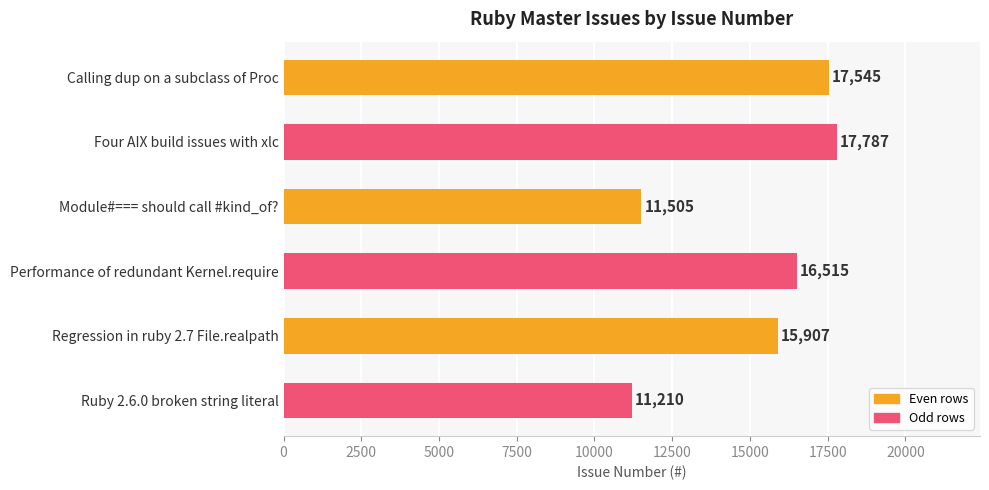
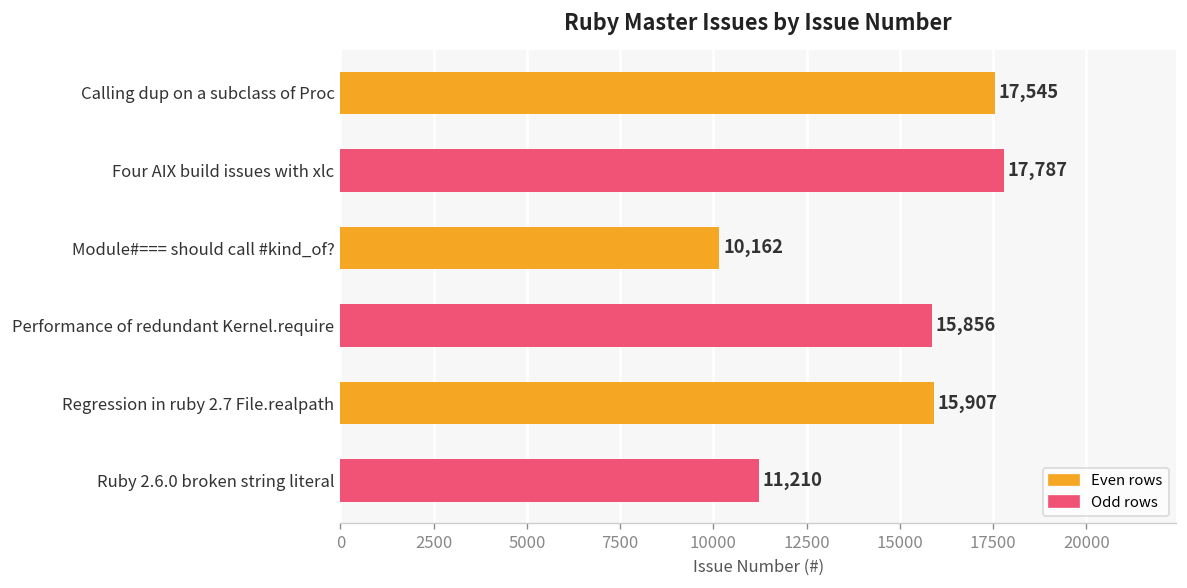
  {
    "Calling dup on a subclass of Proc": "17,545",
    "Four AIX build issues with xlc": "17,787",
-   "Module#=== should call #kind_of?": "11,505",
-   "Performance of redundant Kernel.require": "16,515",
+   "Module#=== should call #kind_of?": "10,162",
+   "Performance of redundant Kernel.require": "15,856",
    "Regression in ruby 2.7 File.realpath": "15,907",
    "Ruby 2.6.0 broken string literal": "11,210"
  }
